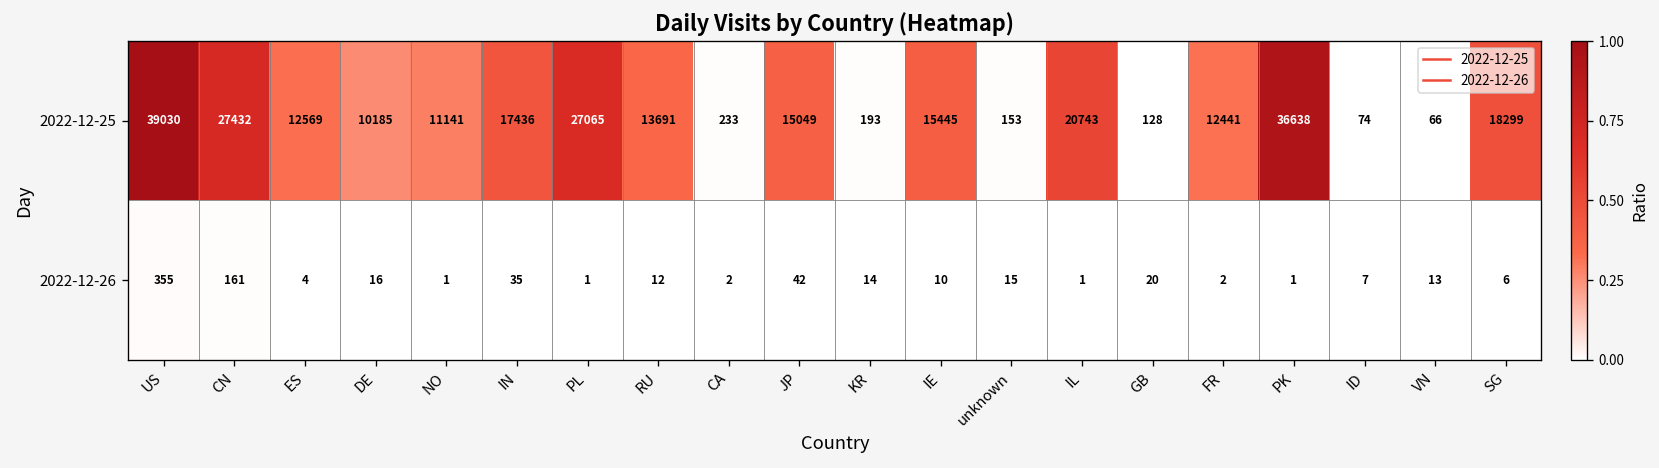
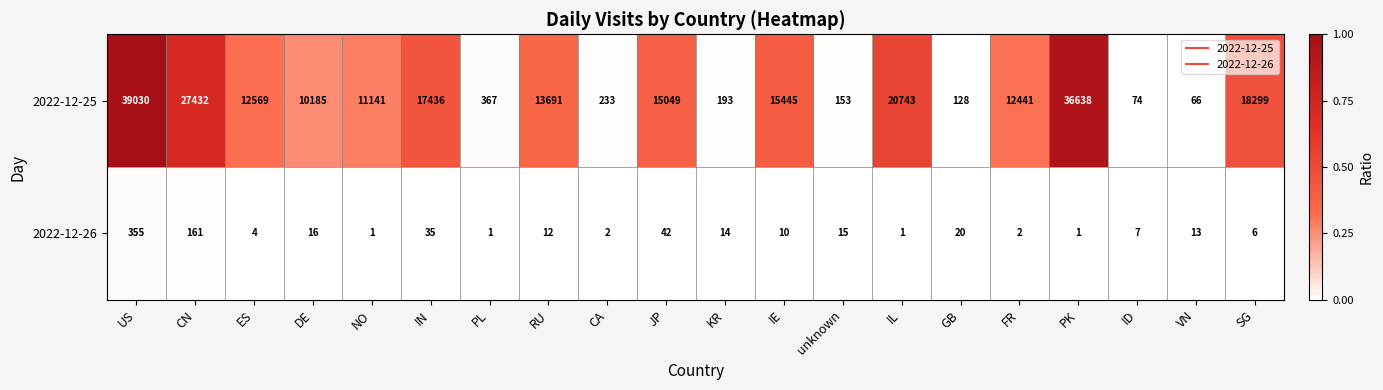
  {
    "2022-12-25": {
      "US": 39030,
      "CN": 27432,
      "ES": 12569,
      "DE": 10185,
      "NO": 11141,
      "IN": 17436,
-     "PL": 27065,
+     "PL": 367,
      "RU": 13691,
      "CA": 233,
      "JP": 15049,
      "KR": 193,
      "IE": 15445,
      "unknown": 153,
      "IL": 20743,
      "GB": 128,
      "FR": 12441,
      "PK": 36638,
      "ID": 74,
      "VN": 66,
      "SG": 18299
    },
    "2022-12-26": {
      "US": 355,
      "CN": 161,
      "ES": 4,
      "DE": 16,
      "NO": 1,
      "IN": 35,
      "PL": 1,
      "RU": 12,
      "CA": 2,
      "JP": 42,
      "KR": 14,
      "IE": 10,
      "unknown": 15,
      "IL": 1,
      "GB": 20,
      "FR": 2,
      "PK": 1,
      "ID": 7,
      "VN": 13,
      "SG": 6
    }
  }
